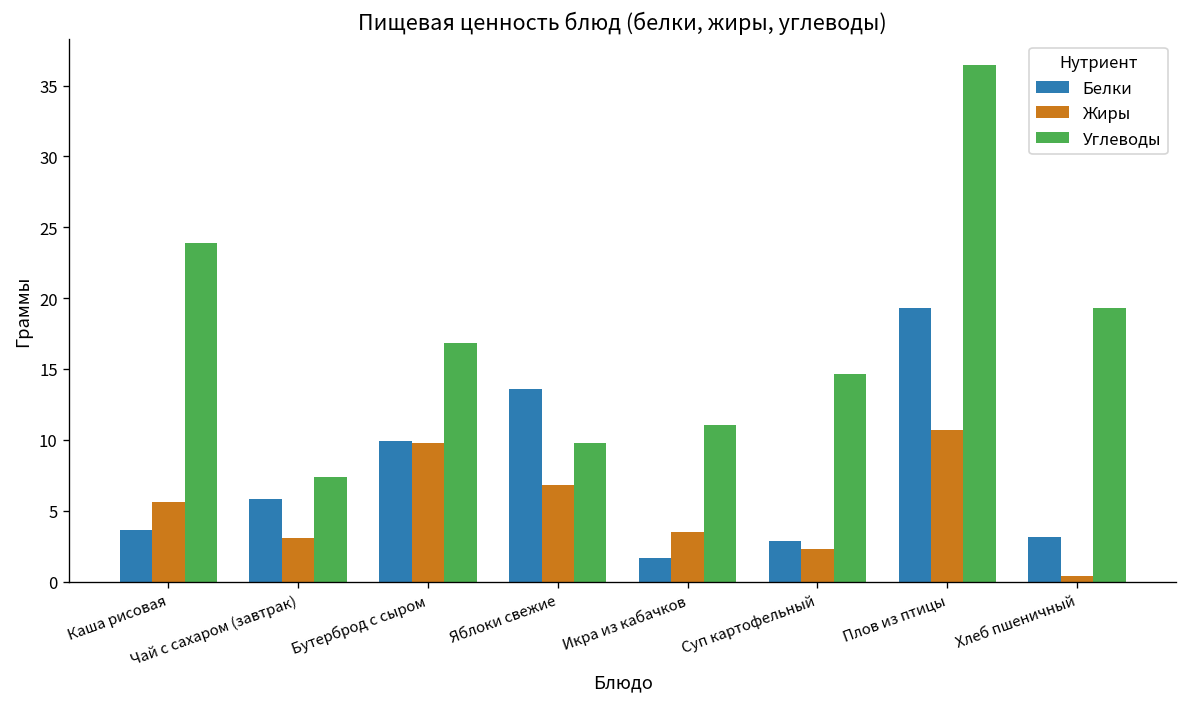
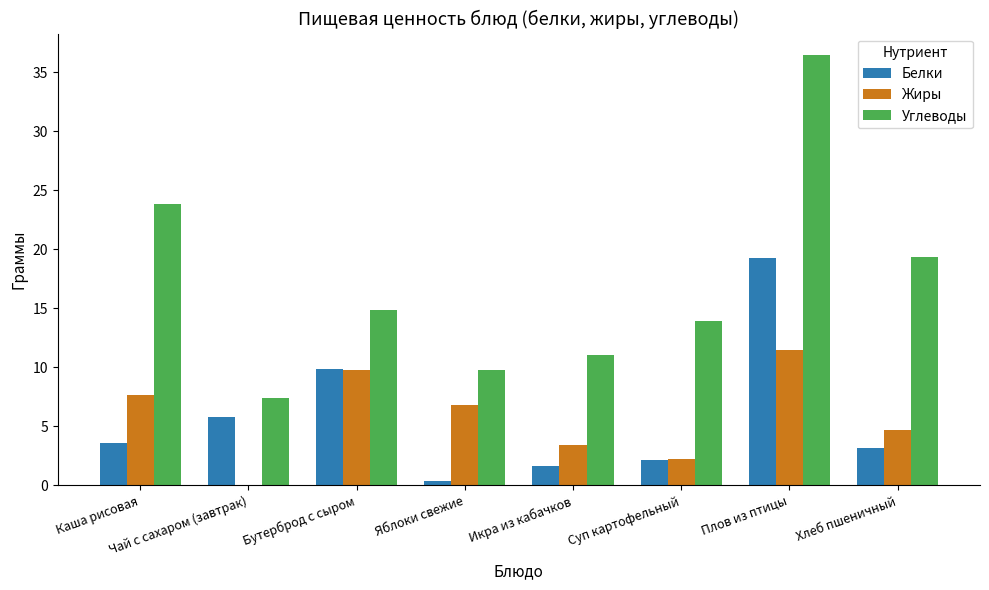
  {
    "Белки": {
      "Каша рисовая": 3.6,
      "Чай с сахаром (завтрак)": 5.8,
      "Бутерброд с сыром": 9.9,
-     "Яблоки свежие": 13.6,
+     "Яблоки свежие": 0.4,
      "Икра из кабачков": 1.6,
-     "Суп картофельный": 2.9,
+     "Суп картофельный": 2.2,
      "Плов из птицы": 19.3,
      "Хлеб пшеничный": 3.2
    },
    "Жиры": {
-     "Каша рисовая": 5.6,
-     "Чай с сахаром (завтрак)": 3.1,
+     "Каша рисовая": 7.7,
+     "Чай с сахаром (завтрак)": 0.0,
      "Бутерброд с сыром": 9.8,
      "Яблоки свежие": 6.8,
      "Икра из кабачков": 3.5,
      "Суп картофельный": 2.3,
-     "Плов из птицы": 10.7,
-     "Хлеб пшеничный": 0.4
+     "Плов из птицы": 11.5,
+     "Хлеб пшеничный": 4.7
    },
    "Углеводы": {
      "Каша рисовая": 23.9,
      "Чай с сахаром (завтрак)": 7.4,
-     "Бутерброд с сыром": 16.8,
+     "Бутерброд с сыром": 14.8,
      "Яблоки свежие": 9.8,
      "Икра из кабачков": 11.0,
-     "Суп картофельный": 14.7,
+     "Суп картофельный": 14.0,
      "Плов из птицы": 36.4,
      "Хлеб пшеничный": 19.3
    }
  }
